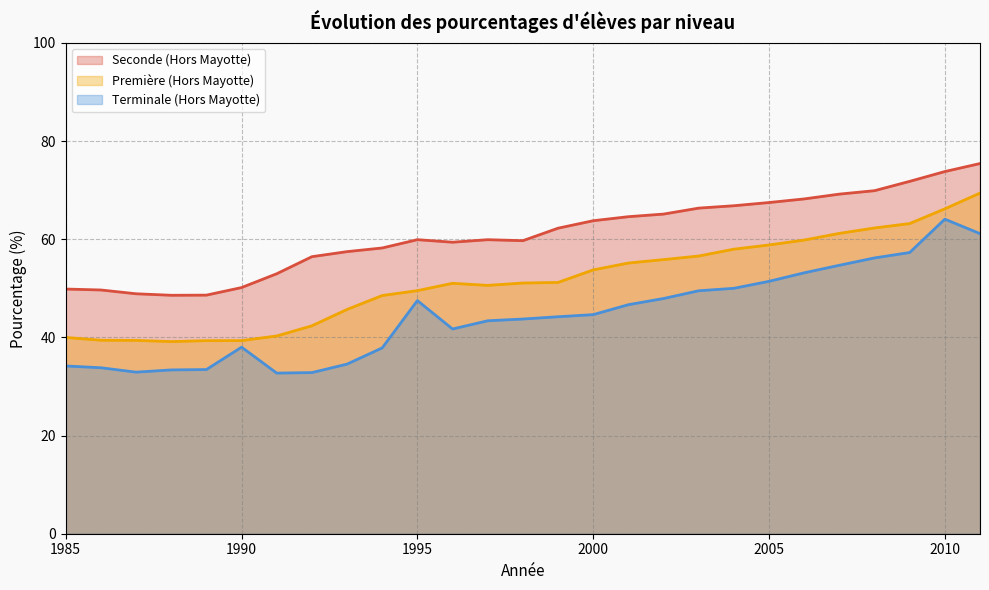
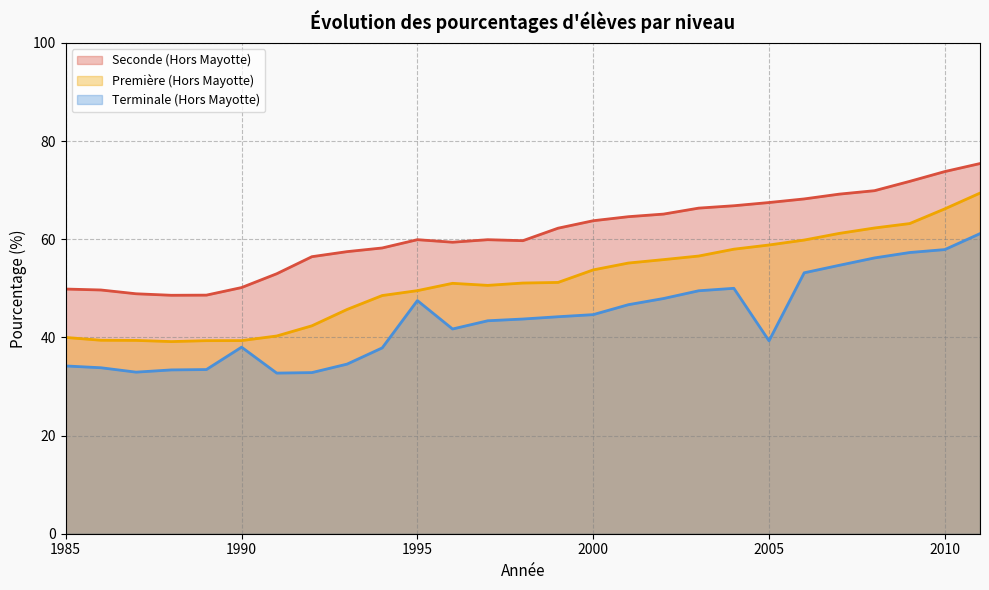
  {
    "Terminale (Hors Mayotte)": {
      "1985": 34,
      "1990": 38,
      "1995": 48,
      "2000": 45,
-     "2005": 51,
-     "2010": 64
+     "2005": 39,
+     "2010": 58
    }
  }
